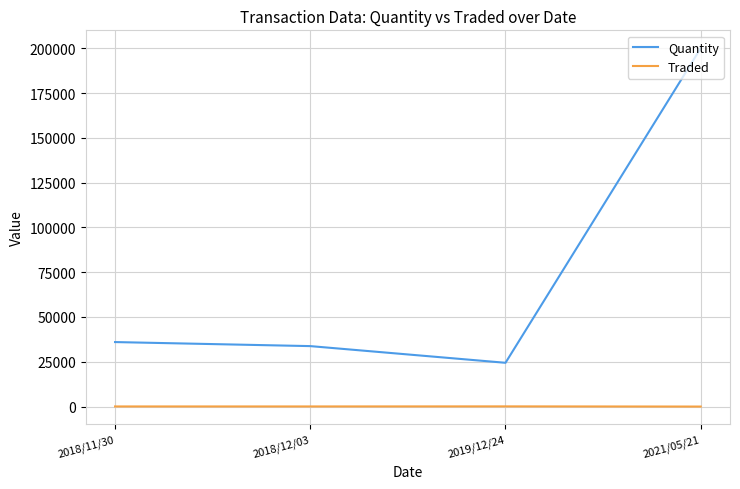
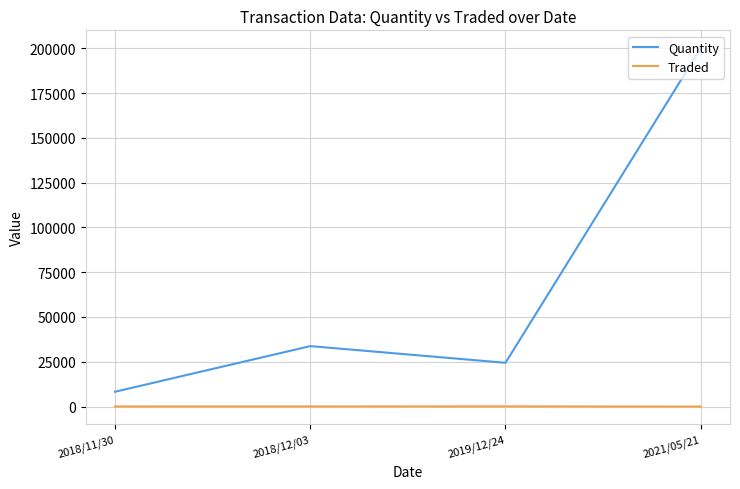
  {
    "Quantity": {
-     "2018/11/30": 36000,
+     "2018/11/30": 8000,
      "2018/12/03": 34000,
      "2019/12/24": 24000
    },
    "Traded": {
      "2018/11/30": 0,
      "2018/12/03": 0,
      "2019/12/24": 0,
      "2021/05/21": 0
    }
  }
